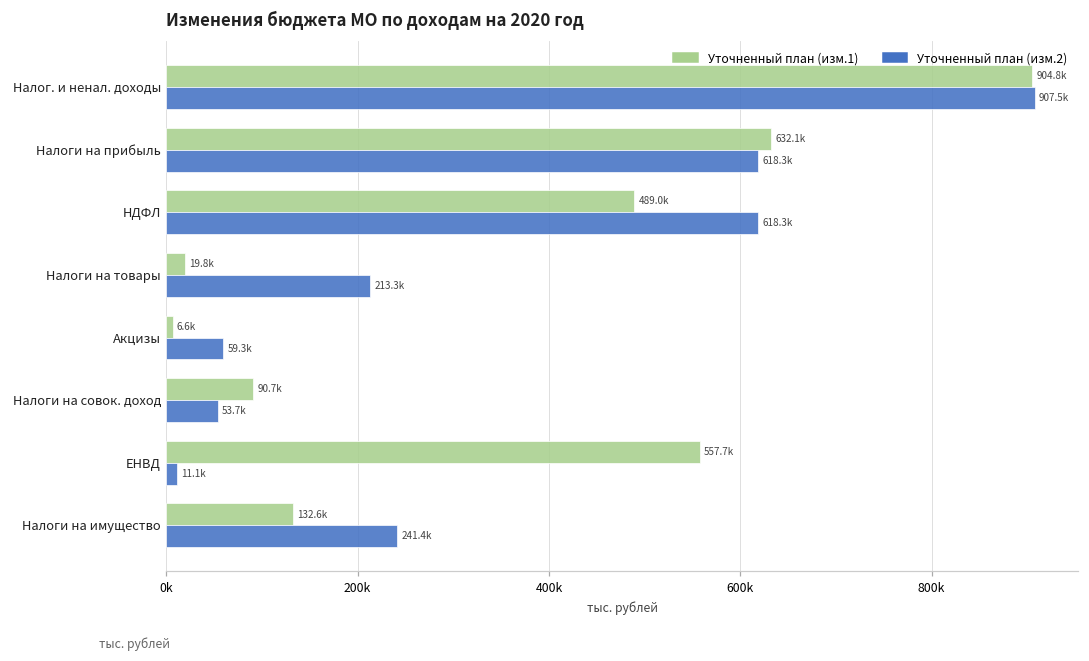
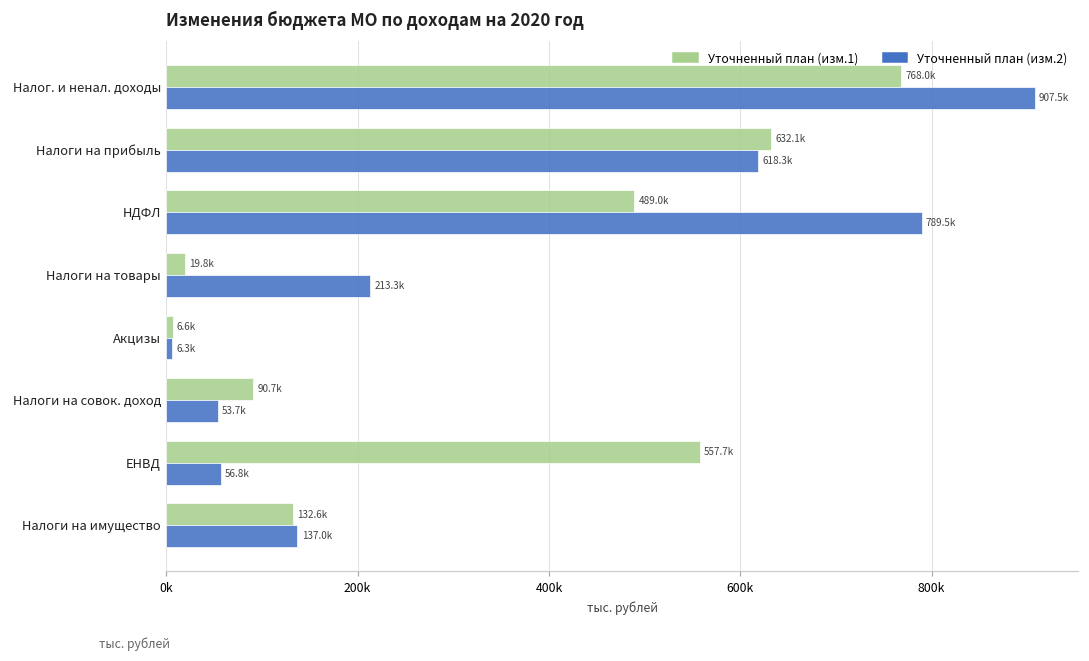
  {
    "Уточненный план (изм.1)": {
-     "Налог. и ненал. доходы": "904.8k",
+     "Налог. и ненал. доходы": "768.0k",
      "Налоги на прибыль": "632.1k",
      "НДФЛ": "489.0k",
      "Налоги на товары": "19.8k",
      "Акцизы": "6.6k",
      "Налоги на совок. доход": "90.7k",
      "ЕНВД": "557.7k",
      "Налоги на имущество": "132.6k"
    },
    "Уточненный план (изм.2)": {
      "Налог. и ненал. доходы": "907.5k",
      "Налоги на прибыль": "618.3k",
-     "НДФЛ": "618.3k",
+     "НДФЛ": "789.5k",
      "Налоги на товары": "213.3k",
-     "Акцизы": "59.3k",
+     "Акцизы": "6.3k",
      "Налоги на совок. доход": "53.7k",
-     "ЕНВД": "11.1k",
-     "Налоги на имущество": "241.4k"
+     "ЕНВД": "56.8k",
+     "Налоги на имущество": "137.0k"
    }
  }
